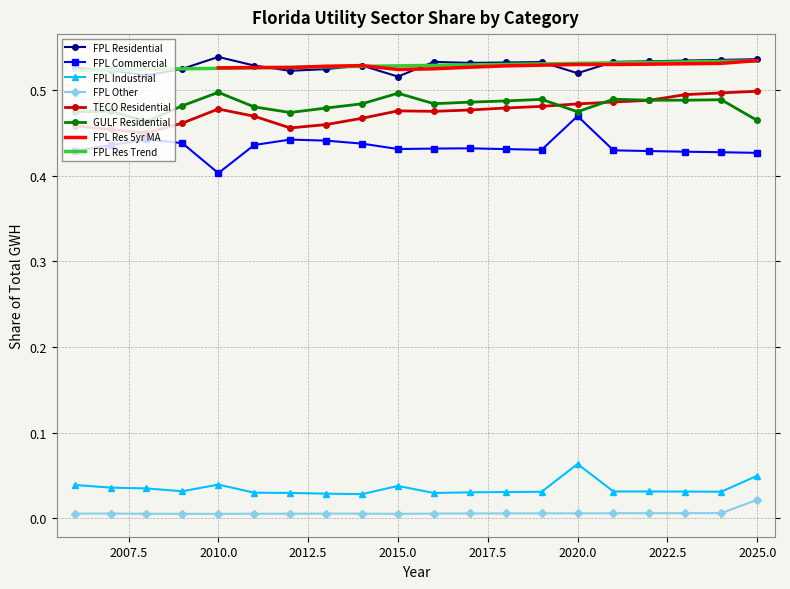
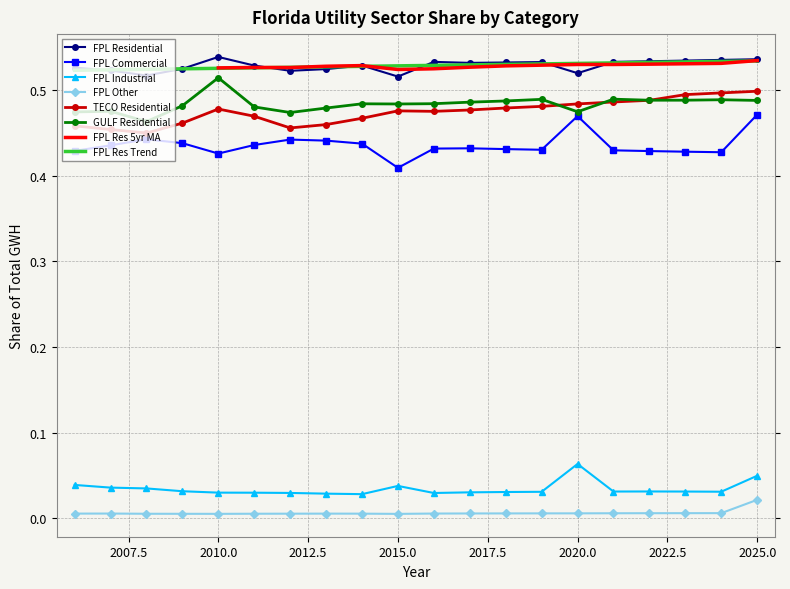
  {
    "FPL Residential": {
      "2010.0": 0.54,
      "2015.0": 0.52,
      "2020.0": 0.52
    },
    "FPL Commercial": {
-     "2010.0": 0.40,
-     "2015.0": 0.43,
+     "2010.0": 0.43,
+     "2015.0": 0.41,
      "2020.0": 0.47,
-     "2025.0": 0.43
+     "2025.0": 0.47
    },
    "FPL Industrial": {
-     "2010.0": 0.04,
+     "2010.0": 0.03,
      "2015.0": 0.04,
      "2020.0": 0.06,
      "2025.0": 0.05
    },
    "FPL Other": {
      "2010.0": 0.01,
      "2015.0": 0.01,
      "2020.0": 0.01,
      "2025.0": 0.02
    },
    "GULF Residential": {
-     "2010.0": 0.50,
-     "2015.0": 0.50,
+     "2010.0": 0.51,
+     "2015.0": 0.48,
      "2020.0": 0.47,
-     "2025.0": 0.46
+     "2025.0": 0.49
    },
    "FPL Res Trend": {
      "2015.0": 0.53
    }
  }
